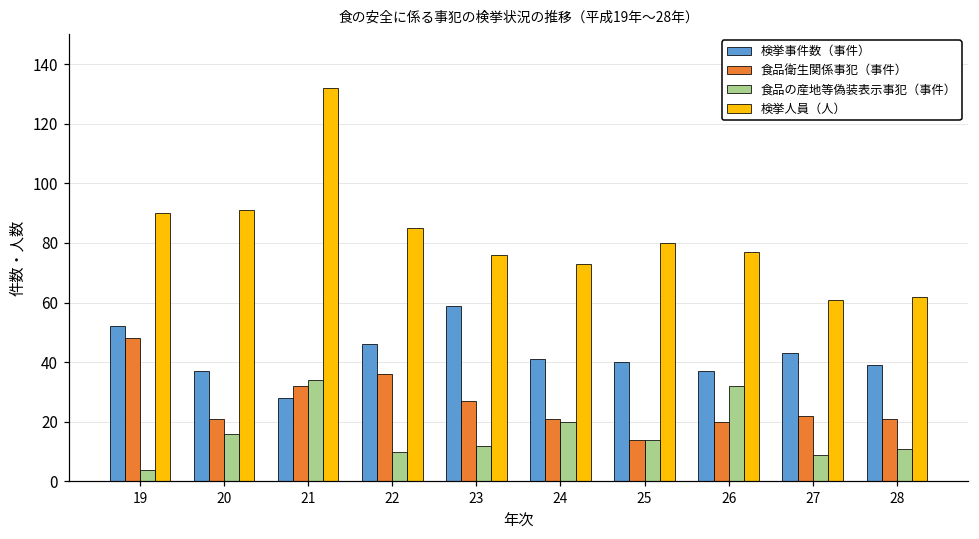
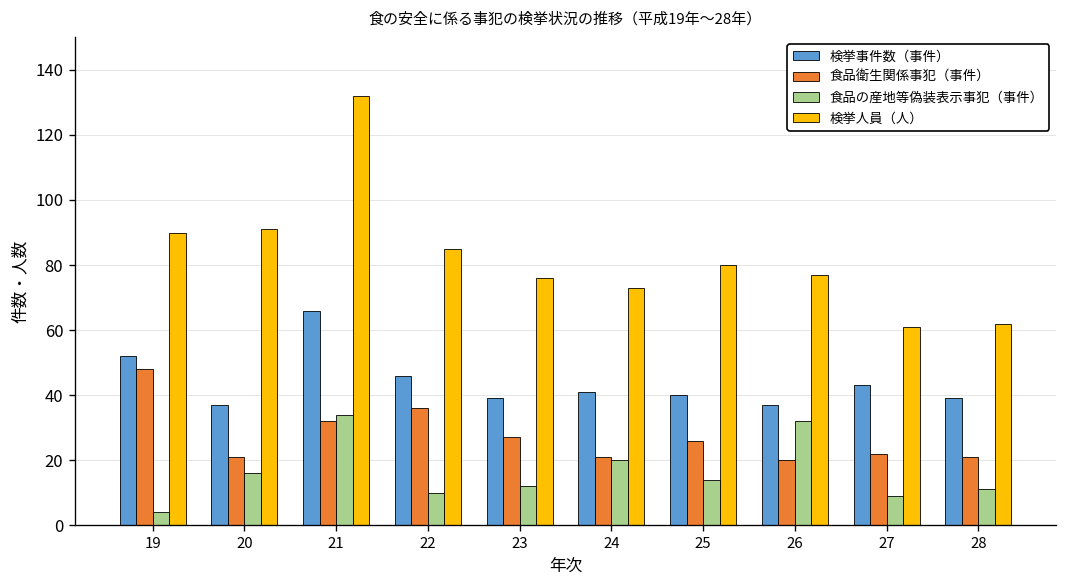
  {
    "検挙事件数（事件）": {
      "19": 52,
      "20": 37,
-     "21": 28,
+     "21": 66,
      "22": 46,
-     "23": 59,
+     "23": 39,
      "24": 41,
      "25": 40,
      "26": 37,
      "27": 43,
      "28": 39
    },
    "食品衛生関係事犯（事件）": {
      "19": 48,
      "20": 21,
      "21": 32,
      "22": 36,
      "23": 27,
      "24": 21,
-     "25": 14,
+     "25": 26,
      "26": 20,
      "27": 22,
      "28": 21
    },
    "食品の産地等偽装表示事犯（事件）": {
      "19": 4,
      "20": 16,
      "21": 34,
      "22": 10,
      "23": 12,
      "24": 20,
      "25": 14,
      "26": 32,
      "27": 9,
      "28": 11
    },
    "検挙人員（人）": {
      "19": 90,
      "20": 91,
      "21": 132,
      "22": 85,
      "23": 76,
      "24": 73,
      "25": 80,
      "26": 77,
      "27": 61,
      "28": 62
    }
  }
